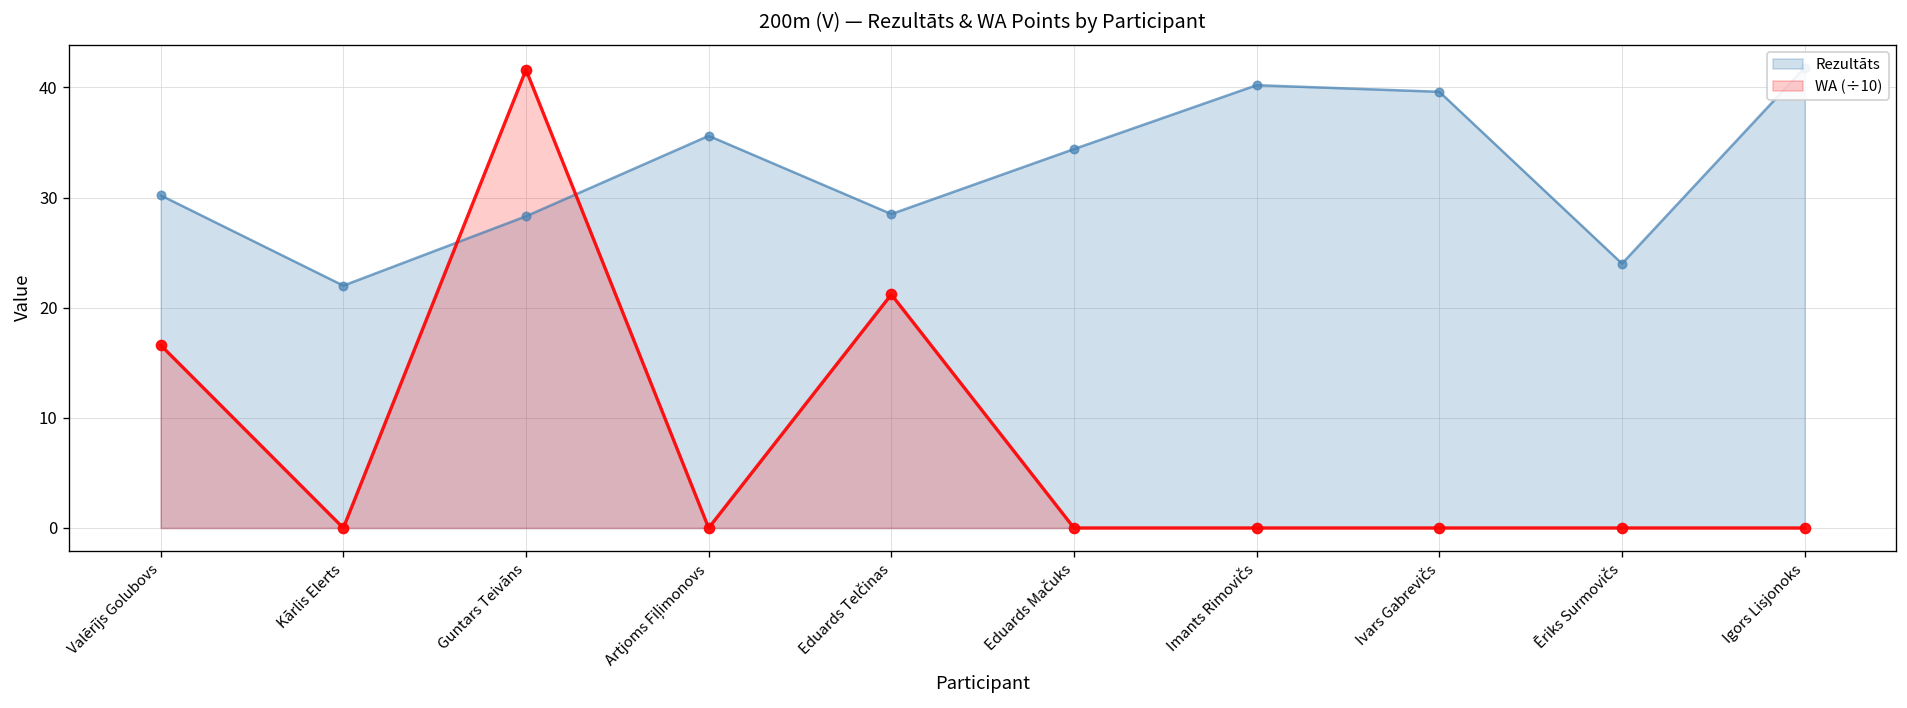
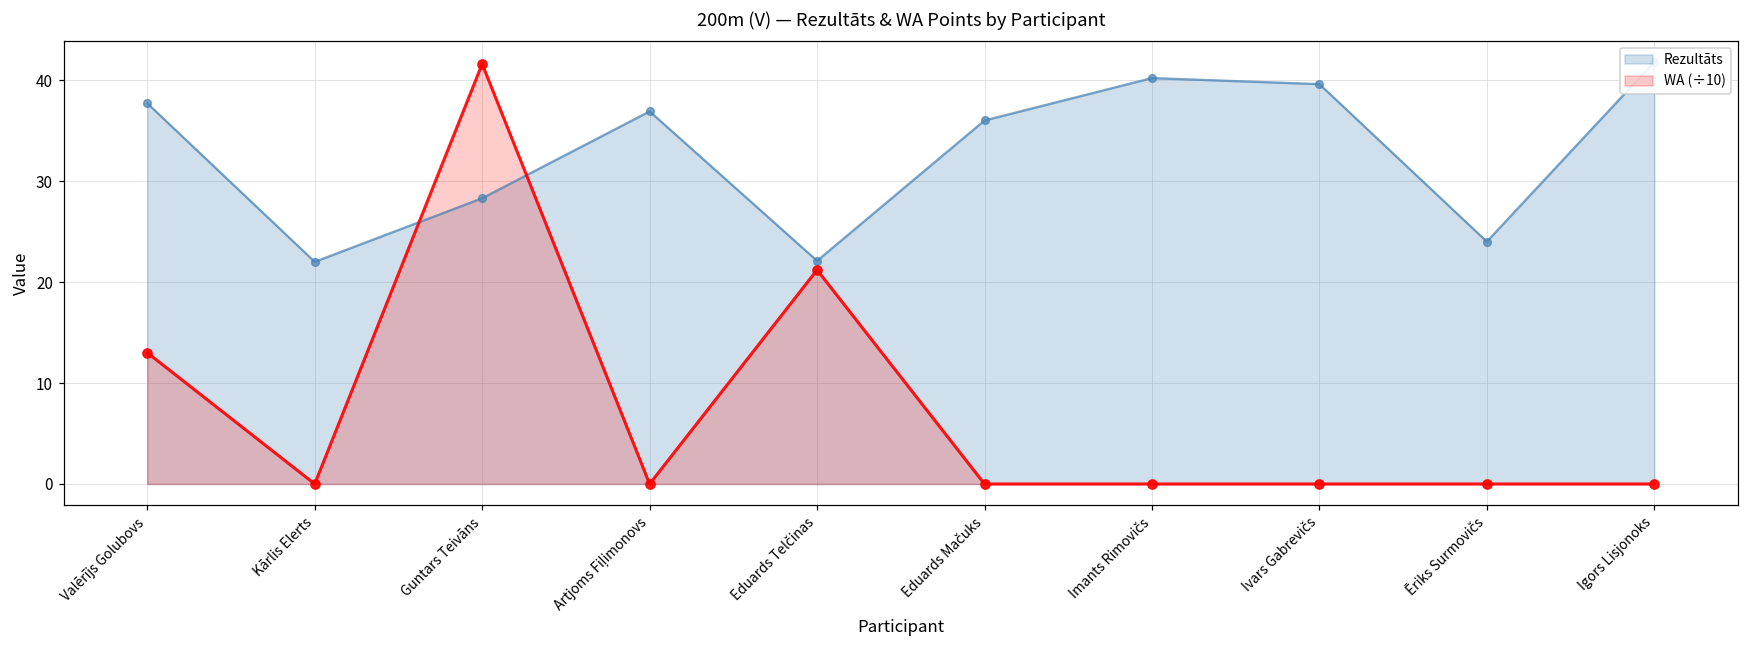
  {
    "Rezultāts": {
-     "Valērījs Golubovs": 30,
+     "Valērījs Golubovs": 38,
      "Kārlis Elerts": 22,
      "Guntars Teivāns": 28,
-     "Artjoms Fiļimonovs": 36,
-     "Eduards Telčinas": 29,
-     "Eduards Mačuks": 34,
+     "Artjoms Fiļimonovs": 37,
+     "Eduards Telčinas": 22,
+     "Eduards Mačuks": 36,
      "Imants Rimovičs": 40,
      "Ivars Gabrevičs": 40,
      "Ēriks Surmovičs": 24
    },
    "WA (÷10)": {
-     "Valērījs Golubovs": 17,
+     "Valērījs Golubovs": 13,
      "Kārlis Elerts": 0,
      "Guntars Teivāns": 42,
      "Artjoms Fiļimonovs": 0,
      "Eduards Telčinas": 21,
      "Eduards Mačuks": 0,
      "Imants Rimovičs": 0,
      "Ivars Gabrevičs": 0,
      "Ēriks Surmovičs": 0,
      "Igors Lisjonoks": 0
    }
  }
